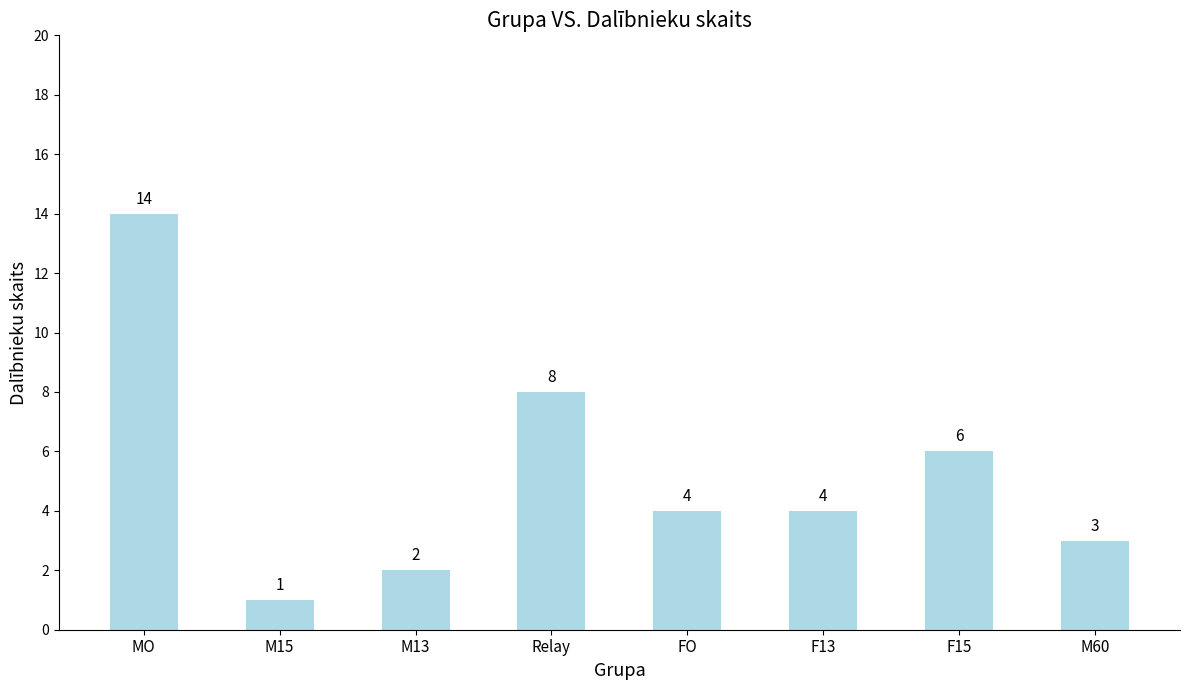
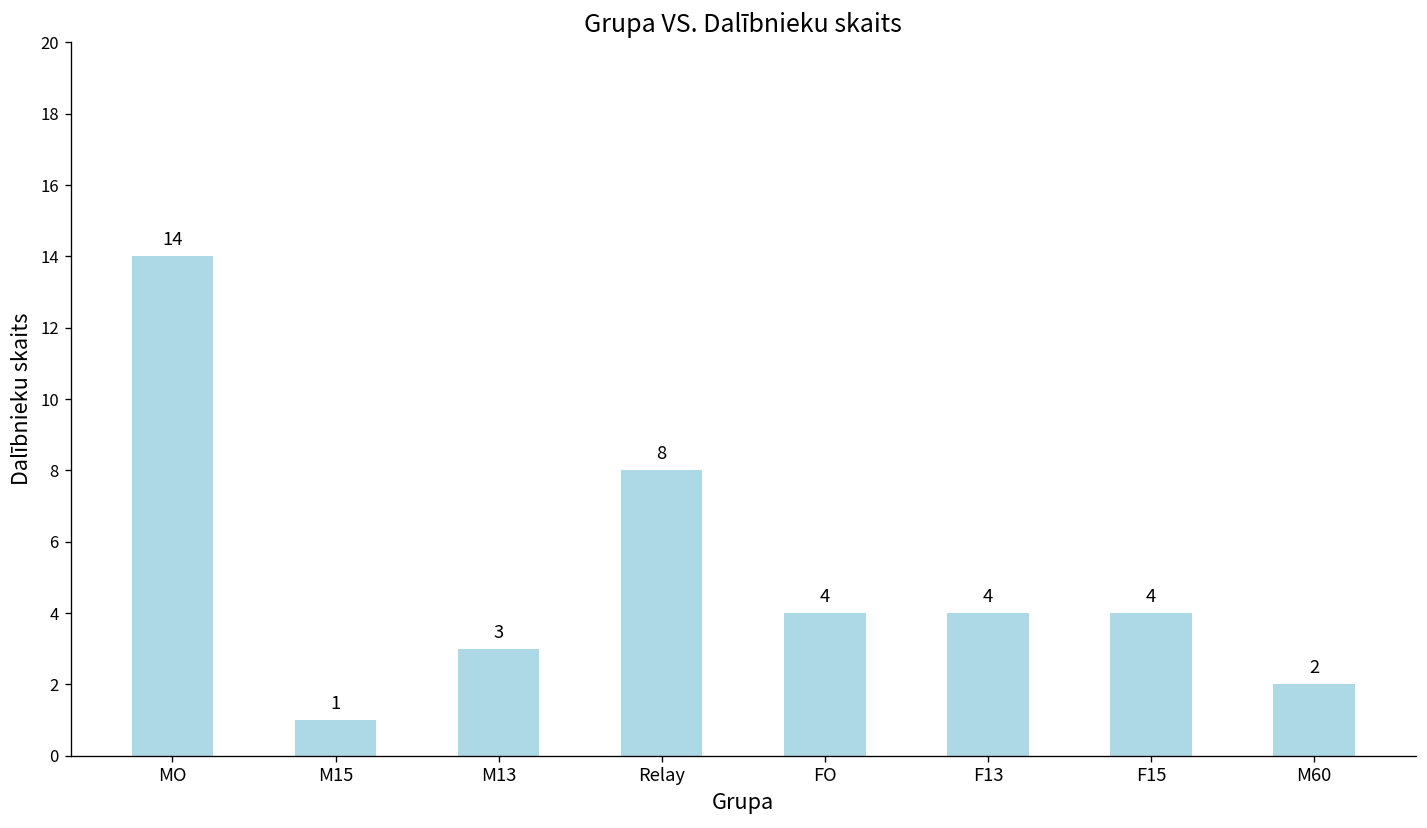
  {
    "MO": 14,
    "M15": 1,
-   "M13": 2,
+   "M13": 3,
    "Relay": 8,
    "FO": 4,
    "F13": 4,
-   "F15": 6,
-   "M60": 3
+   "F15": 4,
+   "M60": 2
  }
